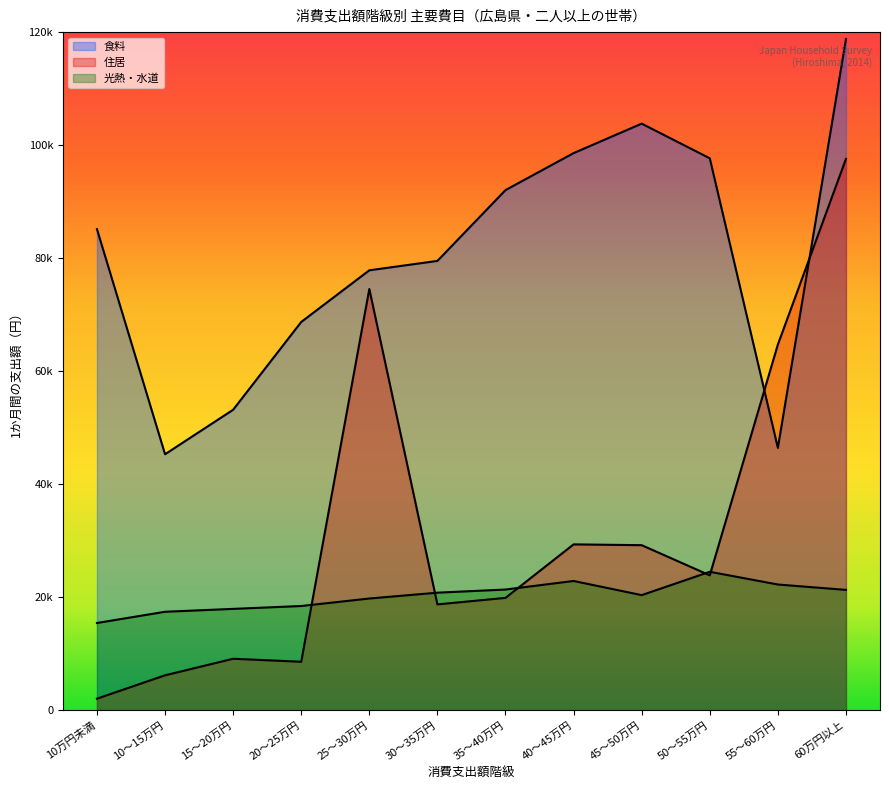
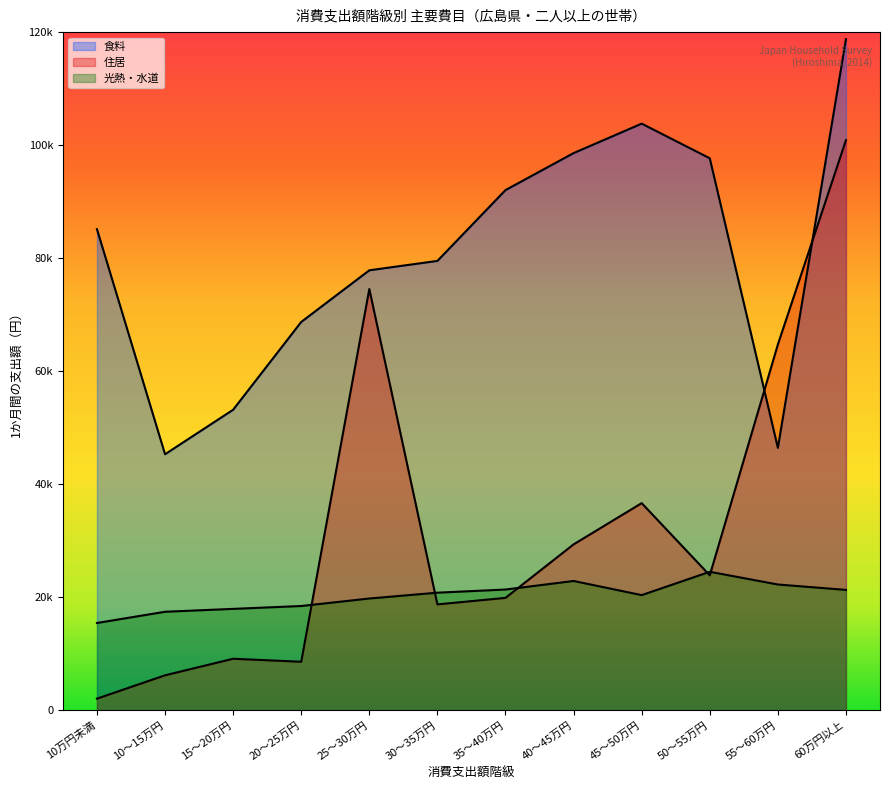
  {
    "食料": {
      "10万円未満": 85000,
      "10～15万円": 45000,
      "15～20万円": 53000,
      "20～25万円": 69000,
      "25～30万円": 78000,
      "30～35万円": 80000,
      "35～40万円": 92000,
      "40～45万円": 99000,
      "45～50万円": 104000,
      "50～55万円": 98000,
      "55～60万円": 46000
    },
    "住居": {
      "10万円未満": 2000,
      "10～15万円": 6000,
      "15～20万円": 9000,
      "20～25万円": 9000,
      "25～30万円": 75000,
      "30～35万円": 19000,
      "35～40万円": 20000,
      "40～45万円": 29000,
-     "45～50万円": 29000,
+     "45～50万円": 37000,
      "50～55万円": 24000,
      "55～60万円": 65000,
-     "60万円以上": 98000
+     "60万円以上": 101000
    },
    "光熱・水道": {
      "10万円未満": 15000,
      "10～15万円": 17000,
      "15～20万円": 18000,
      "20～25万円": 18000,
      "25～30万円": 20000,
      "30～35万円": 21000,
      "35～40万円": 21000,
      "40～45万円": 23000,
      "45～50万円": 20000,
      "50～55万円": 24000,
      "55～60万円": 22000,
      "60万円以上": 21000
    }
  }
